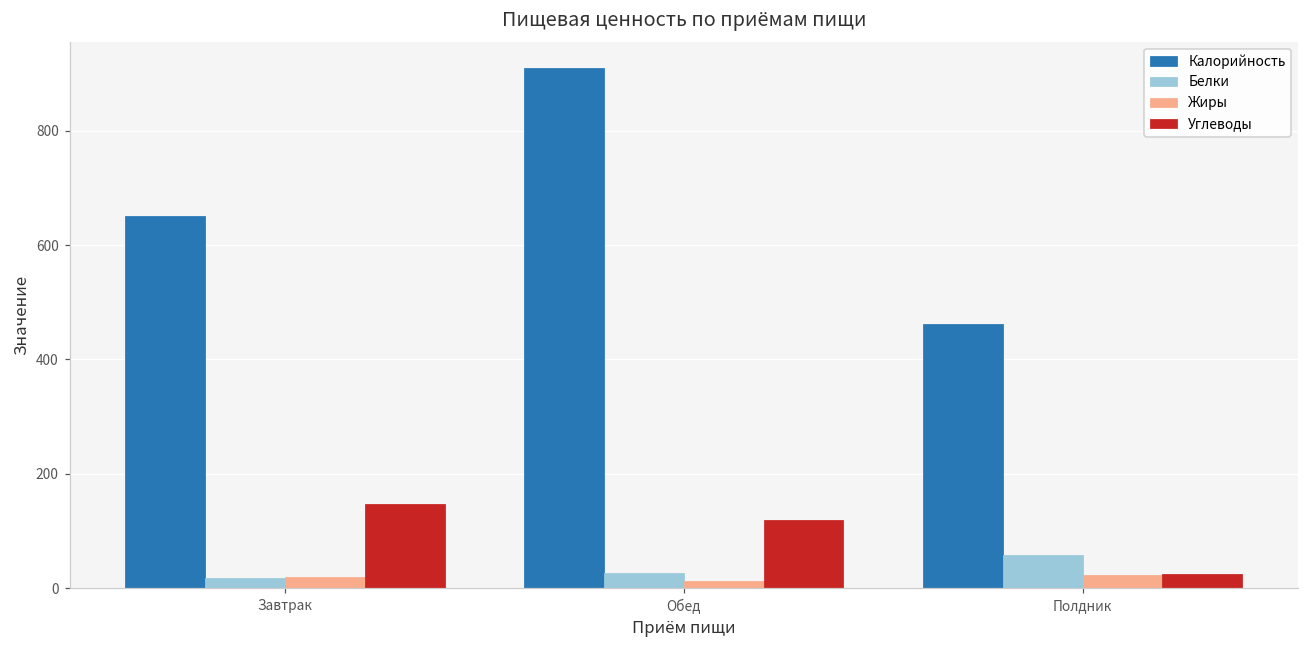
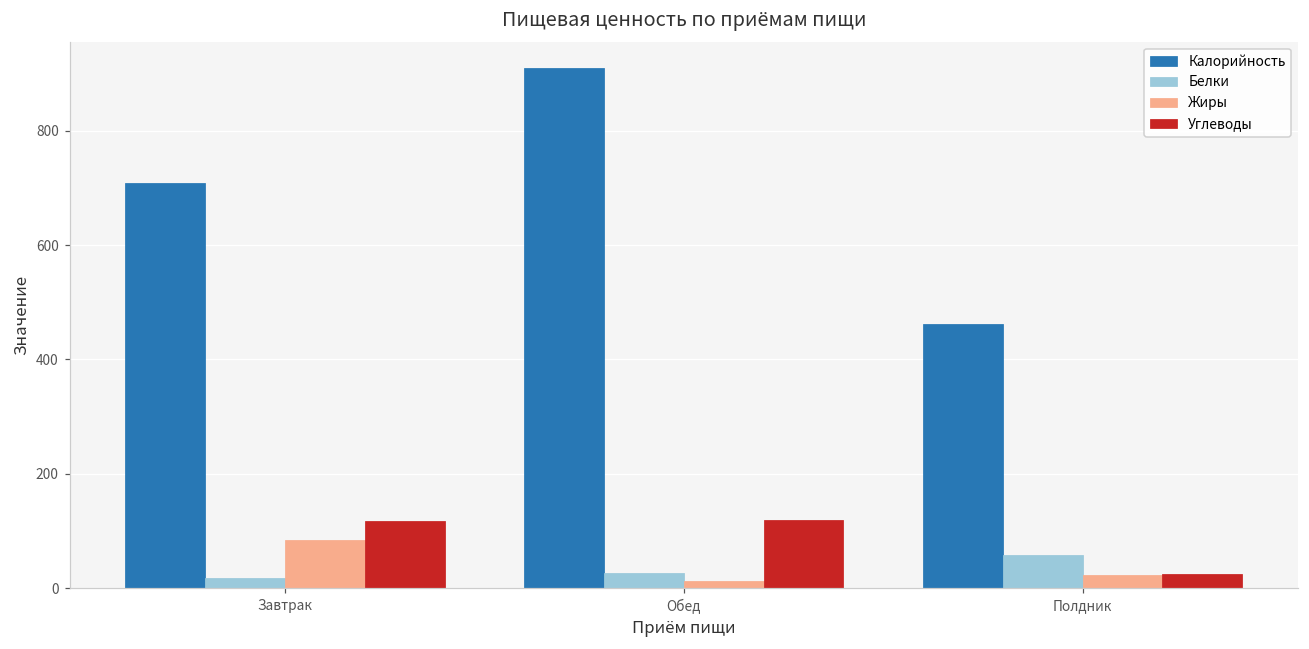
  {
    "Калорийность": {
-     "Завтрак": 650,
+     "Завтрак": 710,
      "Обед": 910,
      "Полдник": 460
    },
    "Белки": {
      "Завтрак": 20,
      "Обед": 30,
      "Полдник": 60
    },
    "Жиры": {
-     "Завтрак": 20,
+     "Завтрак": 80,
      "Обед": 10,
      "Полдник": 20
    },
    "Углеводы": {
-     "Завтрак": 150,
+     "Завтрак": 120,
      "Обед": 120,
      "Полдник": 20
    }
  }
